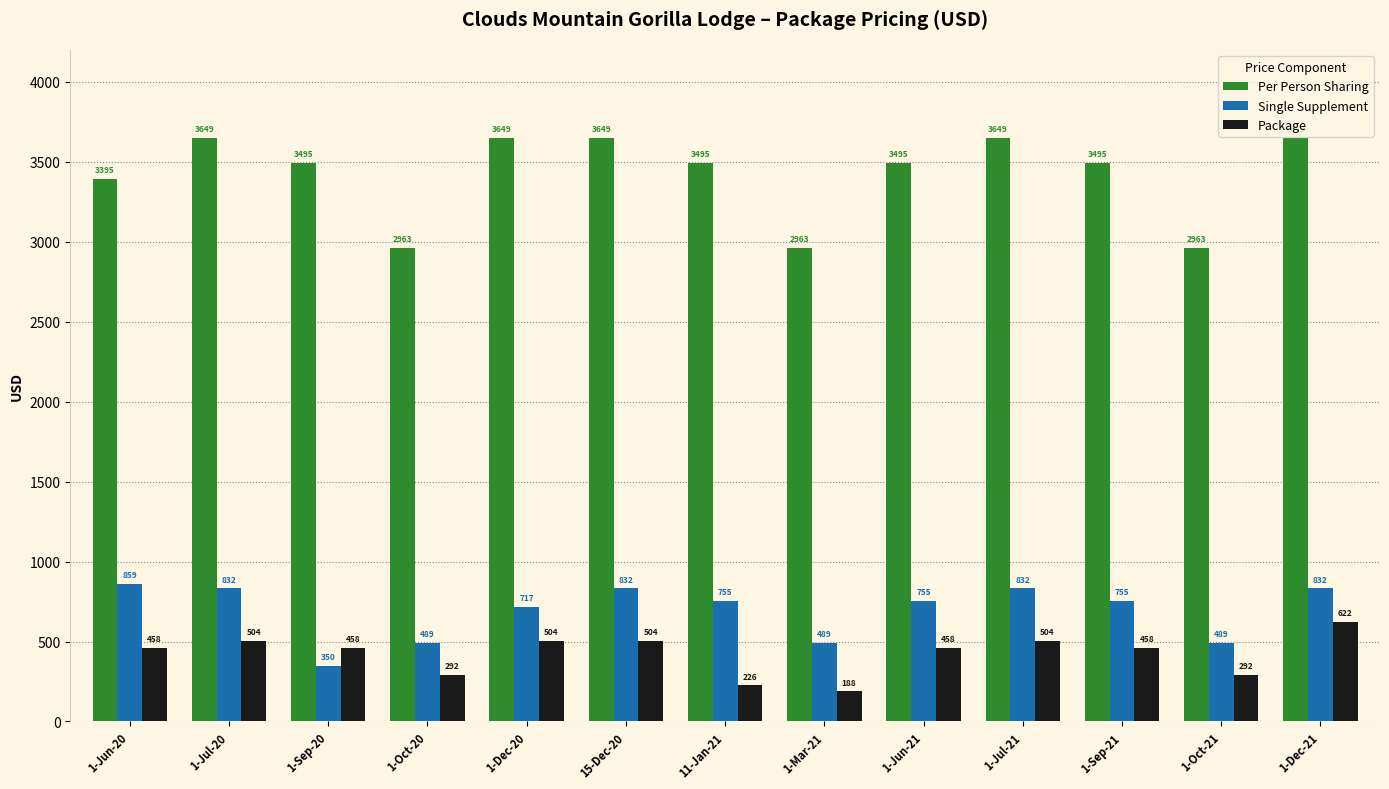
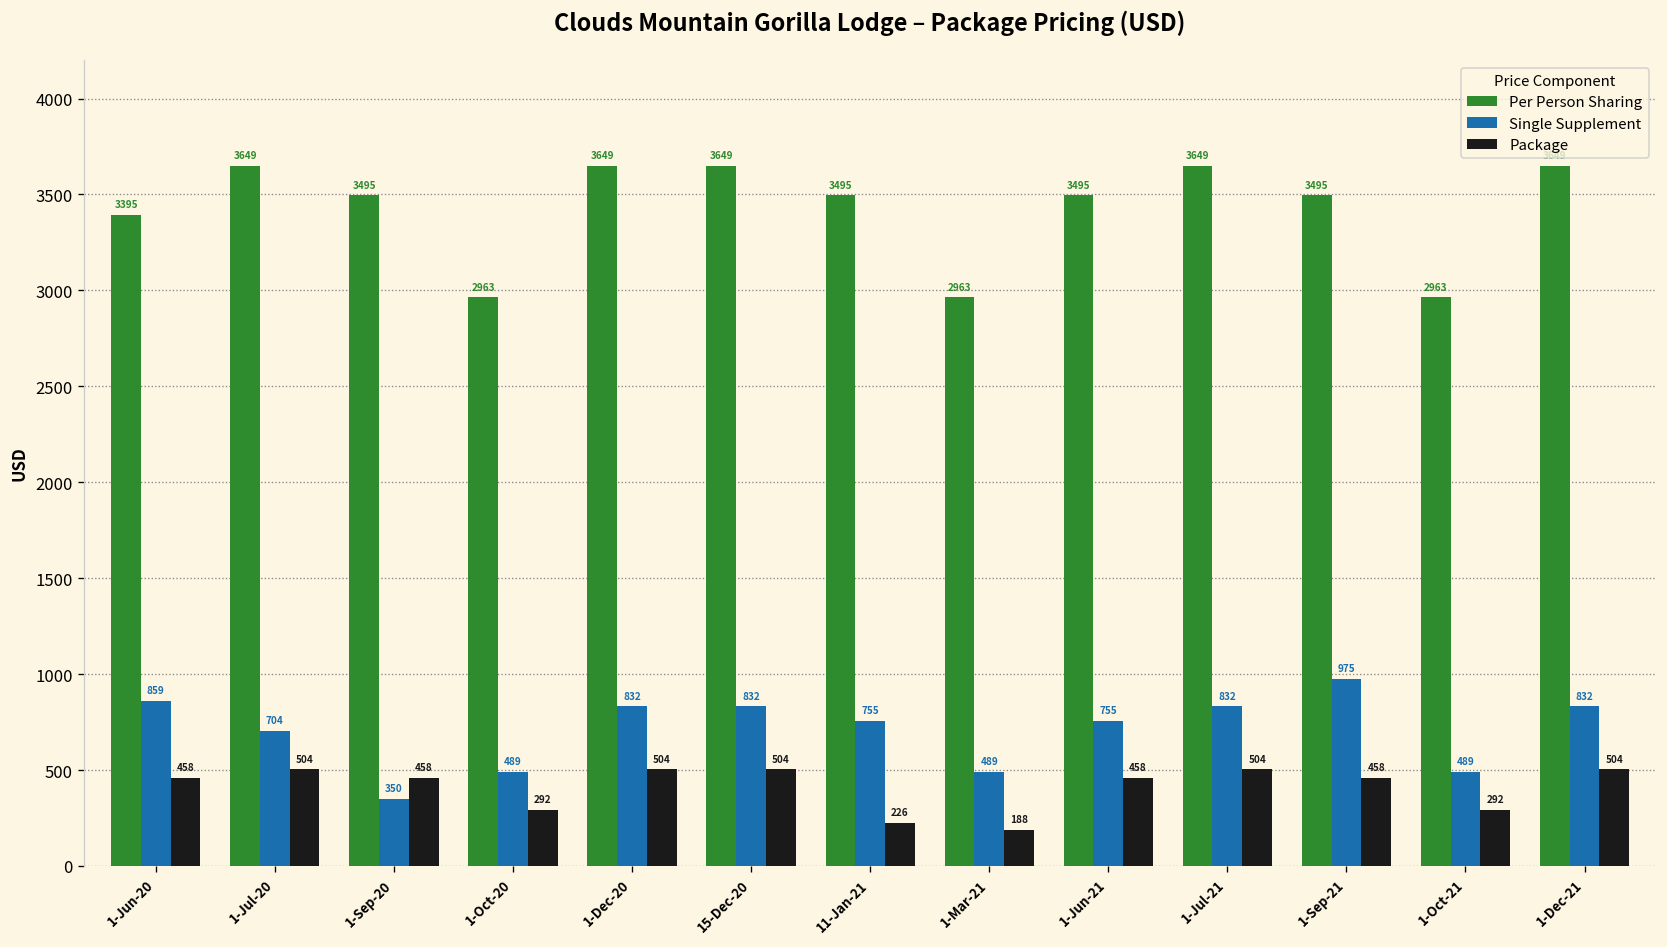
  {
    "Per Person Sharing": {
      "1-Jun-20": 3395,
      "1-Jul-20": 3649,
      "1-Sep-20": 3495,
      "1-Oct-20": 2963,
      "1-Dec-20": 3649,
      "15-Dec-20": 3649,
      "11-Jan-21": 3495,
      "1-Mar-21": 2963,
      "1-Jun-21": 3495,
      "1-Jul-21": 3649,
      "1-Sep-21": 3495,
      "1-Oct-21": 2963
    },
    "Single Supplement": {
      "1-Jun-20": 859,
-     "1-Jul-20": 832,
+     "1-Jul-20": 704,
      "1-Sep-20": 350,
      "1-Oct-20": 489,
-     "1-Dec-20": 717,
+     "1-Dec-20": 832,
      "15-Dec-20": 832,
      "11-Jan-21": 755,
      "1-Mar-21": 489,
      "1-Jun-21": 755,
      "1-Jul-21": 832,
-     "1-Sep-21": 755,
+     "1-Sep-21": 975,
      "1-Oct-21": 489,
      "1-Dec-21": 832
    },
    "Package": {
      "1-Jun-20": 458,
      "1-Jul-20": 504,
      "1-Sep-20": 458,
      "1-Oct-20": 292,
      "1-Dec-20": 504,
      "15-Dec-20": 504,
      "11-Jan-21": 226,
      "1-Mar-21": 188,
      "1-Jun-21": 458,
      "1-Jul-21": 504,
      "1-Sep-21": 458,
      "1-Oct-21": 292,
-     "1-Dec-21": 622
+     "1-Dec-21": 504
    }
  }
